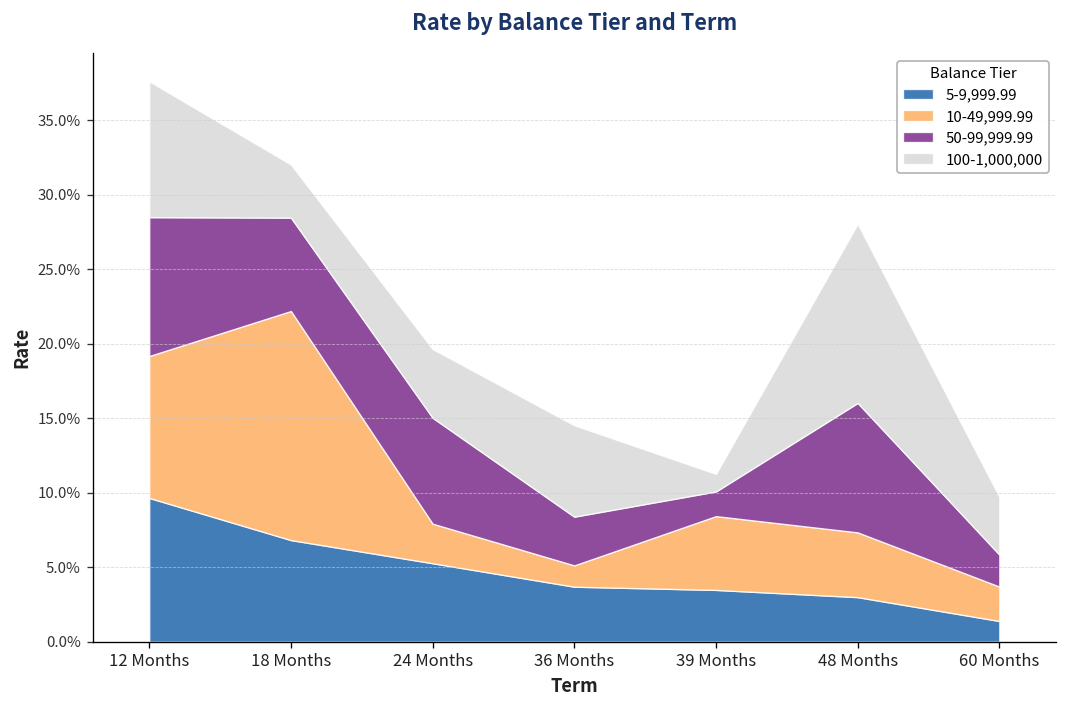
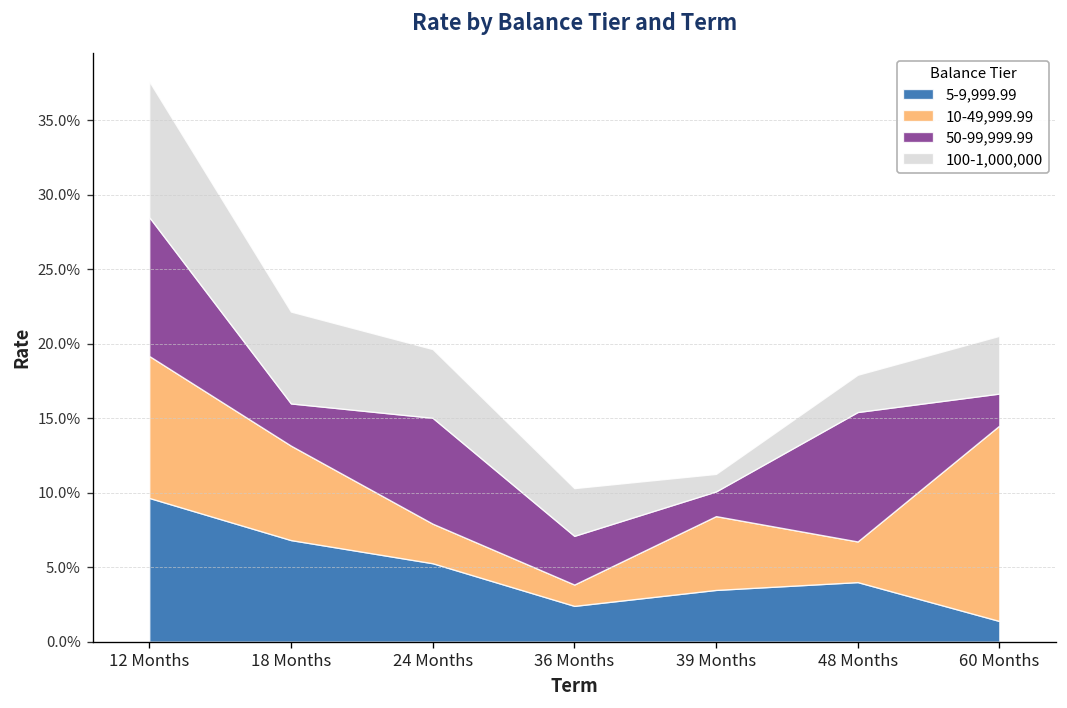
  {
    "5-9,999.99": {
      "12 Months": "9.6%",
      "18 Months": "6.8%",
      "24 Months": "5.3%",
-     "36 Months": "3.7%",
+     "36 Months": "2.4%",
      "39 Months": "3.5%",
-     "48 Months": "3.0%",
+     "48 Months": "4.0%",
      "60 Months": "1.4%"
    },
    "10-49,999.99": {
      "12 Months": "9.5%",
-     "18 Months": "15.4%",
+     "18 Months": "6.3%",
      "24 Months": "2.7%",
      "36 Months": "1.4%",
      "39 Months": "5.0%",
-     "48 Months": "4.3%",
-     "60 Months": "2.3%"
+     "48 Months": "2.7%",
+     "60 Months": "13.1%"
    },
    "50-99,999.99": {
      "12 Months": "9.3%",
-     "18 Months": "6.3%",
+     "18 Months": "2.8%",
      "24 Months": "7.1%",
      "36 Months": "3.3%",
      "39 Months": "1.7%",
      "48 Months": "8.7%",
      "60 Months": "2.1%"
    },
    "100-1,000,000": {
      "12 Months": "9.1%",
-     "18 Months": "3.6%",
+     "18 Months": "6.2%",
      "24 Months": "4.6%",
-     "36 Months": "6.1%",
+     "36 Months": "3.2%",
      "39 Months": "1.2%",
-     "48 Months": "12.0%",
+     "48 Months": "2.5%",
      "60 Months": "3.9%"
    }
  }
